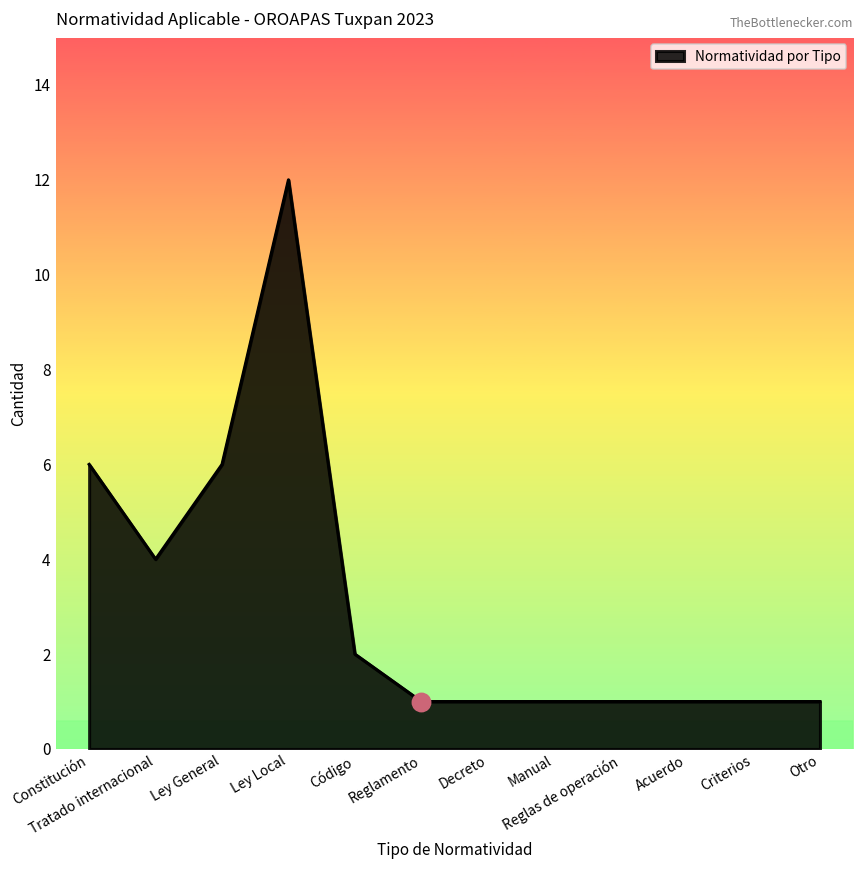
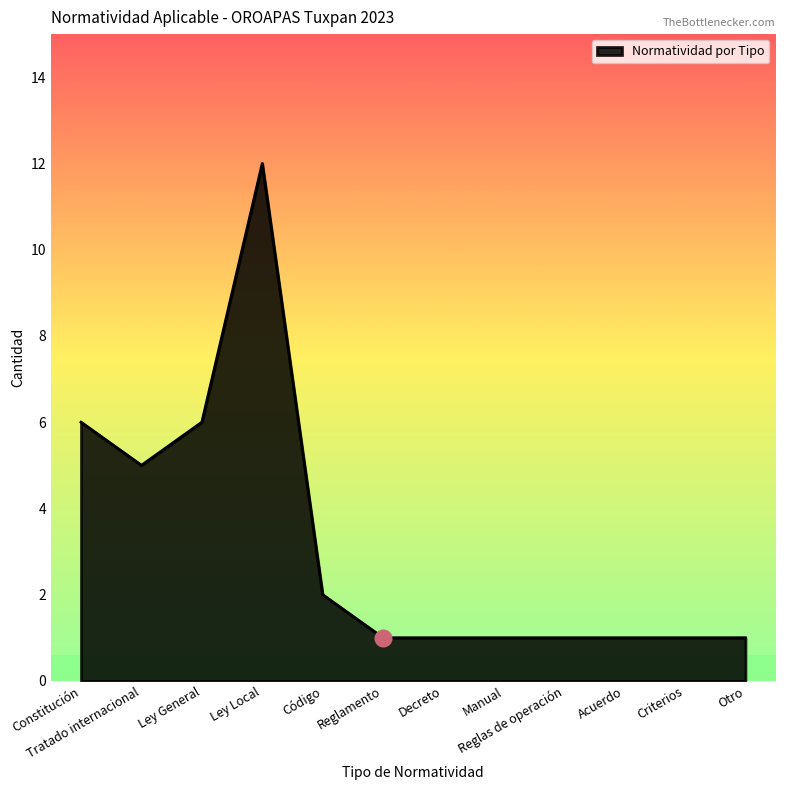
  {
    "Normatividad por Tipo": {
      "Constitución": 6,
-     "Tratado internacional": 4,
+     "Tratado internacional": 5,
      "Ley General": 6,
      "Ley Local": 12,
      "Código": 2,
      "Decreto": 1,
      "Manual": 1,
      "Reglas de operación": 1,
      "Acuerdo": 1,
      "Criterios": 1,
      "Otro": 1
    }
  }
